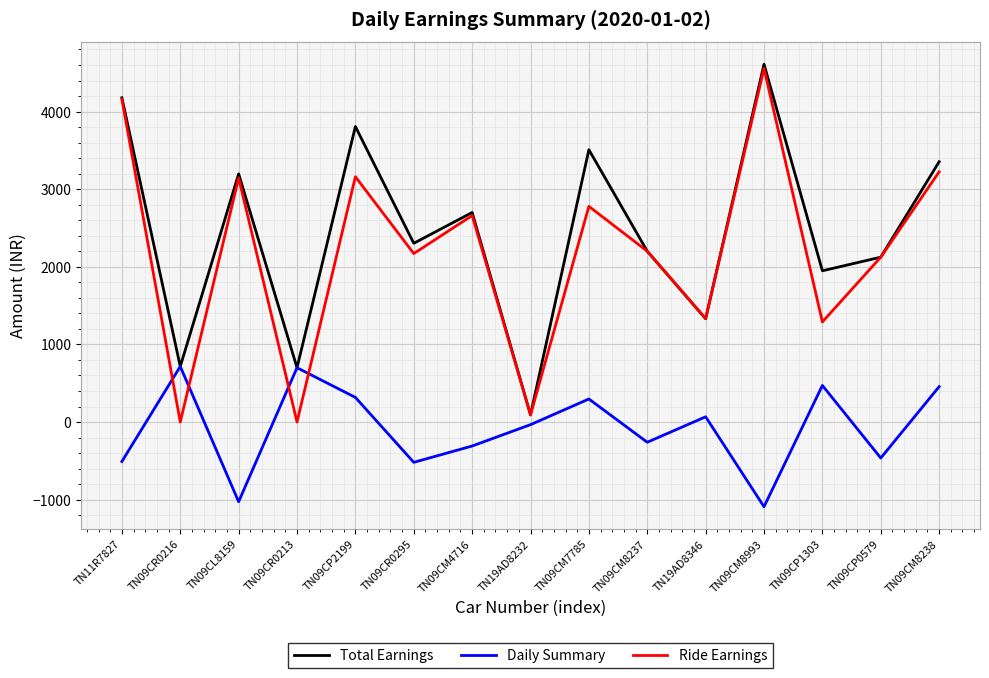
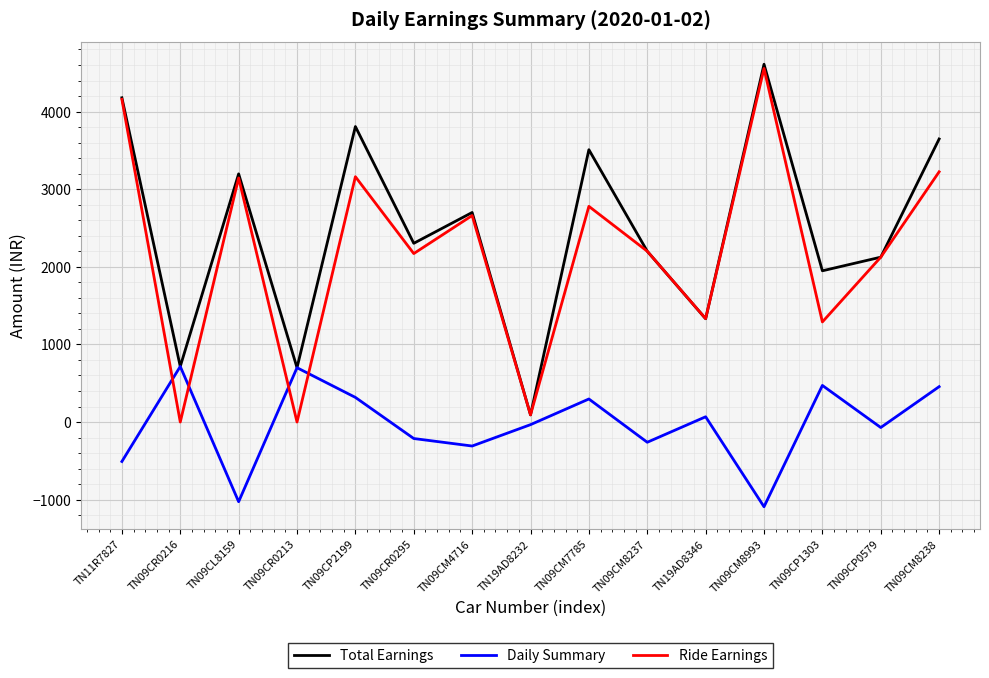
  {
    "Total Earnings": {
      "TN09CL8159": 3200,
      "TN09CP2199": 3800,
      "TN09CR0295": 2300,
      "TN09CM4716": 2700,
      "TN09CM7785": 3500,
      "TN09CM8993": 4600,
      "TN09CP1303": 1900,
-     "TN09CM8238": 3400
+     "TN09CM8238": 3600
    },
    "Daily Summary": {
      "TN11R7827": -500,
      "TN09CL8159": -1000,
      "TN09CP2199": 300,
-     "TN09CR0295": -500,
+     "TN09CR0295": -200,
      "TN09CM4716": -300,
      "TN19AD8232": 0,
      "TN09CM7785": 300,
      "TN09CM8237": -300,
      "TN19AD8346": 100,
      "TN09CM8993": -1100,
      "TN09CP1303": 500,
-     "TN09CP0579": -500,
+     "TN09CP0579": -100,
      "TN09CM8238": 500
    },
    "Ride Earnings": {
      "TN09CR0216": 0,
      "TN09CL8159": 3100,
      "TN09CR0213": 0,
      "TN09CP2199": 3200,
      "TN09CR0295": 2200,
      "TN09CM4716": 2700,
      "TN09CM7785": 2800,
      "TN09CM8993": 4600,
      "TN09CP1303": 1300,
      "TN09CM8238": 3200
    }
  }
